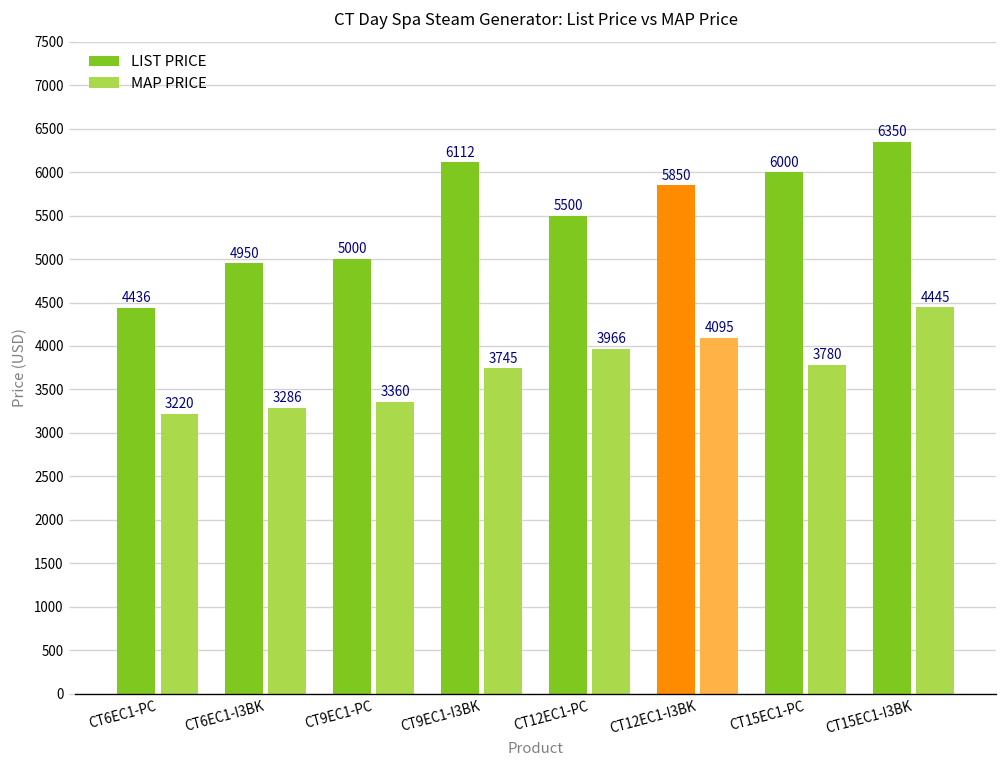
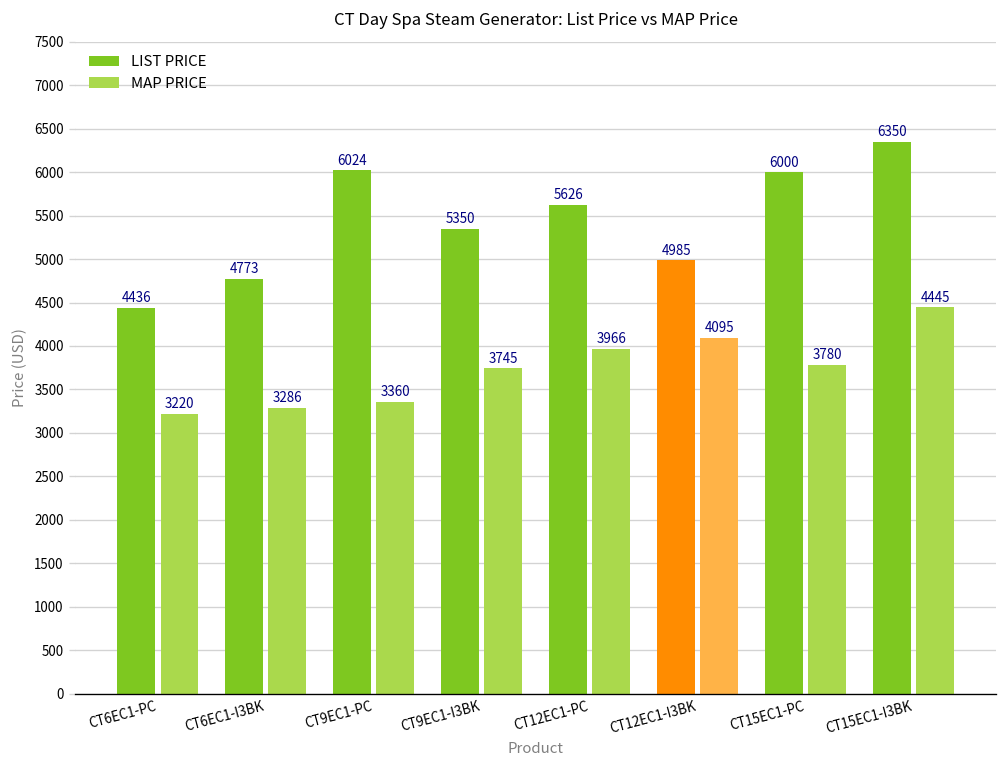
  {
    "LIST PRICE": {
      "CT6EC1-PC": 4436,
-     "CT6EC1-I3BK": 4950,
-     "CT9EC1-PC": 5000,
-     "CT9EC1-I3BK": 6112,
-     "CT12EC1-PC": 5500,
-     "CT12EC1-I3BK": 5850,
+     "CT6EC1-I3BK": 4773,
+     "CT9EC1-PC": 6024,
+     "CT9EC1-I3BK": 5350,
+     "CT12EC1-PC": 5626,
+     "CT12EC1-I3BK": 4985,
      "CT15EC1-PC": 6000,
      "CT15EC1-I3BK": 6350
    },
    "MAP PRICE": {
      "CT6EC1-PC": 3220,
      "CT6EC1-I3BK": 3286,
      "CT9EC1-PC": 3360,
      "CT9EC1-I3BK": 3745,
      "CT12EC1-PC": 3966,
      "CT12EC1-I3BK": 4095,
      "CT15EC1-PC": 3780,
      "CT15EC1-I3BK": 4445
    }
  }
